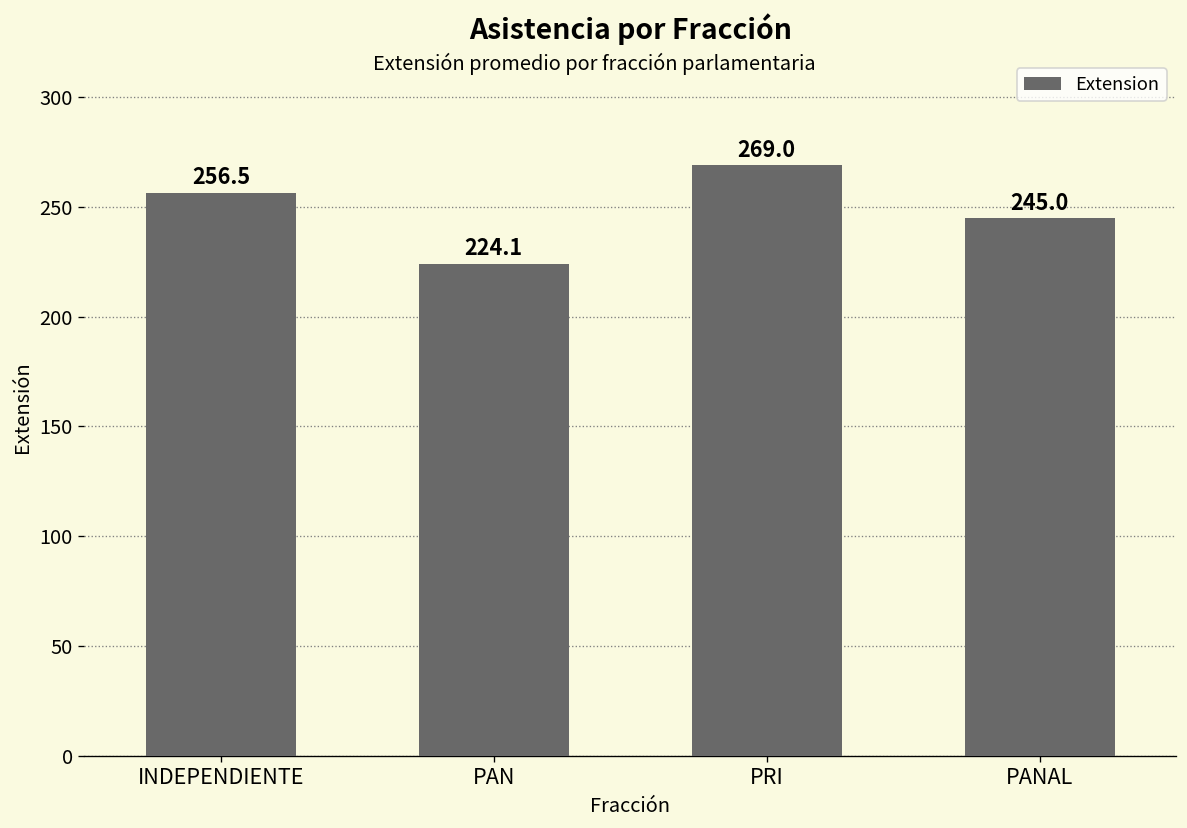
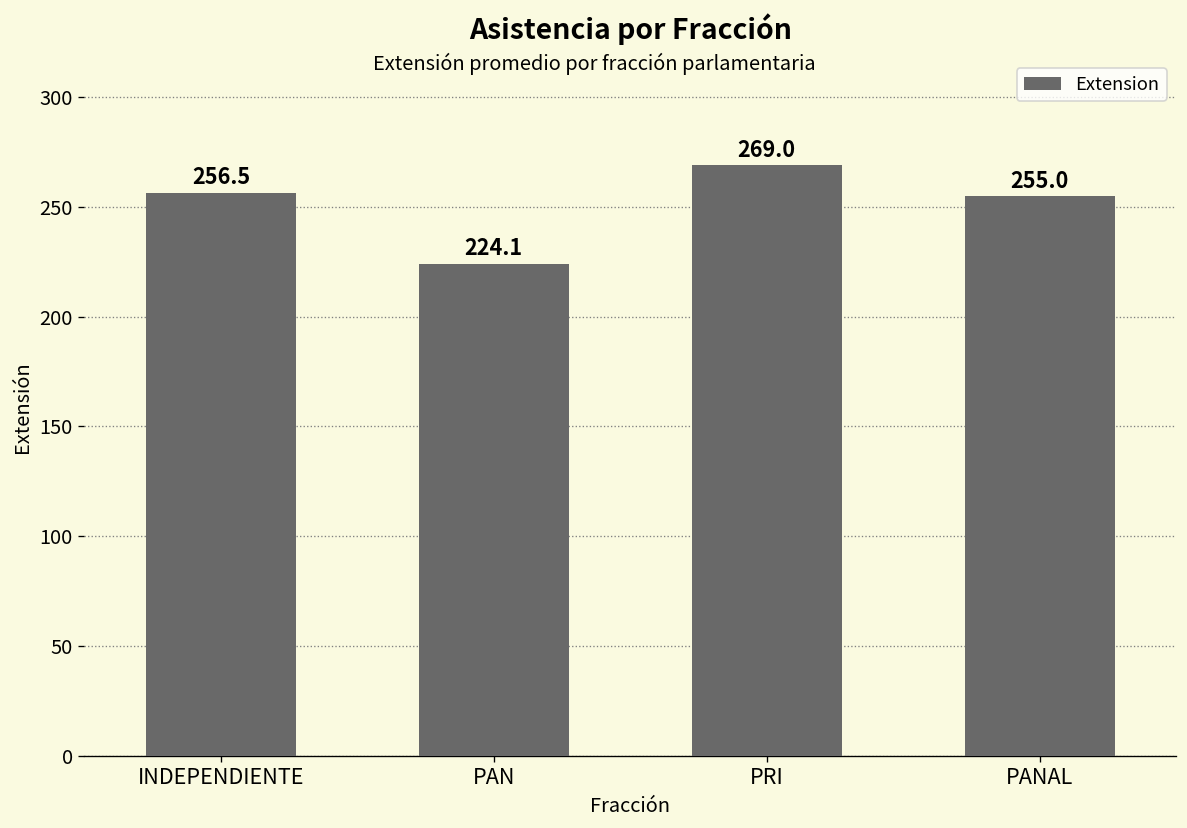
  {
    "INDEPENDIENTE": 256.5,
    "PAN": 224.1,
    "PRI": 269.0,
-   "PANAL": 245.0
+   "PANAL": 255.0
  }
